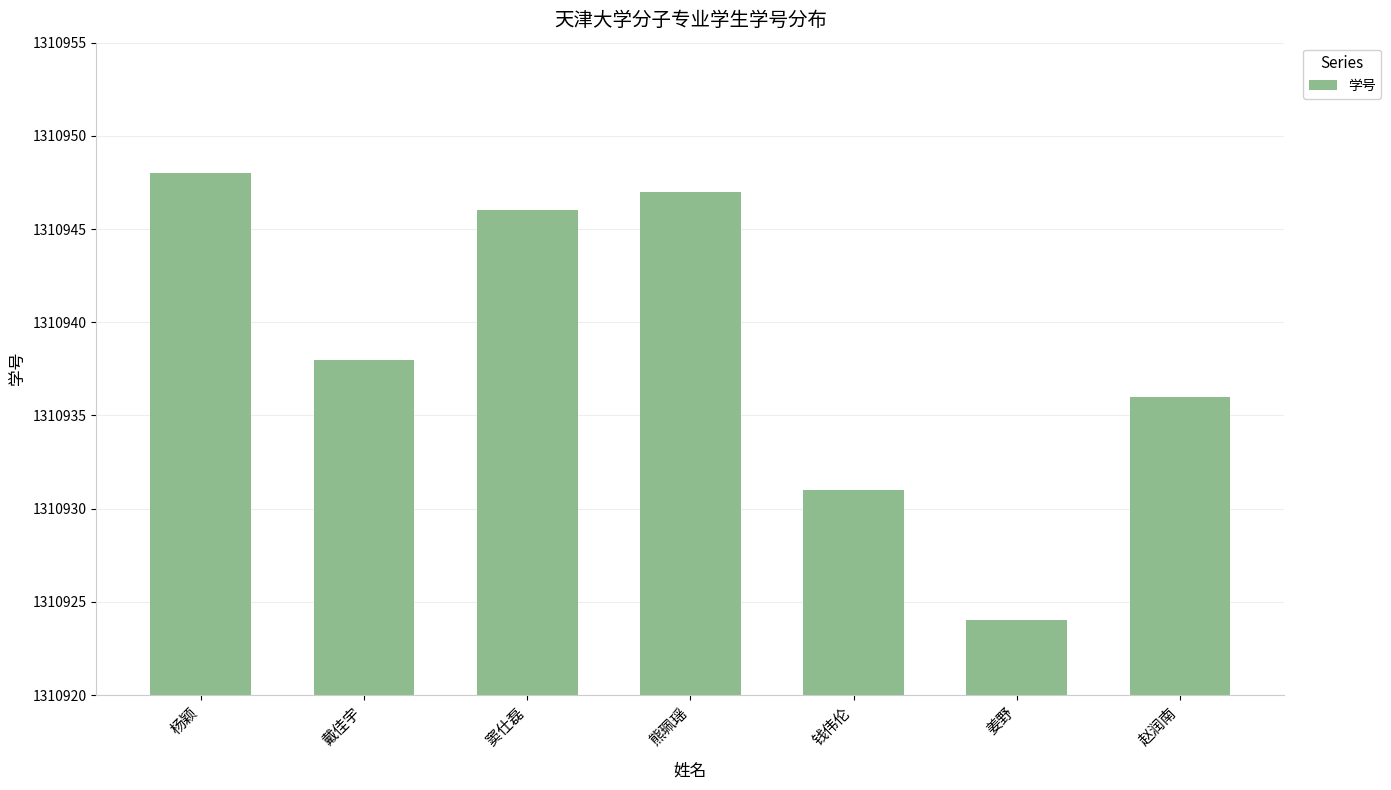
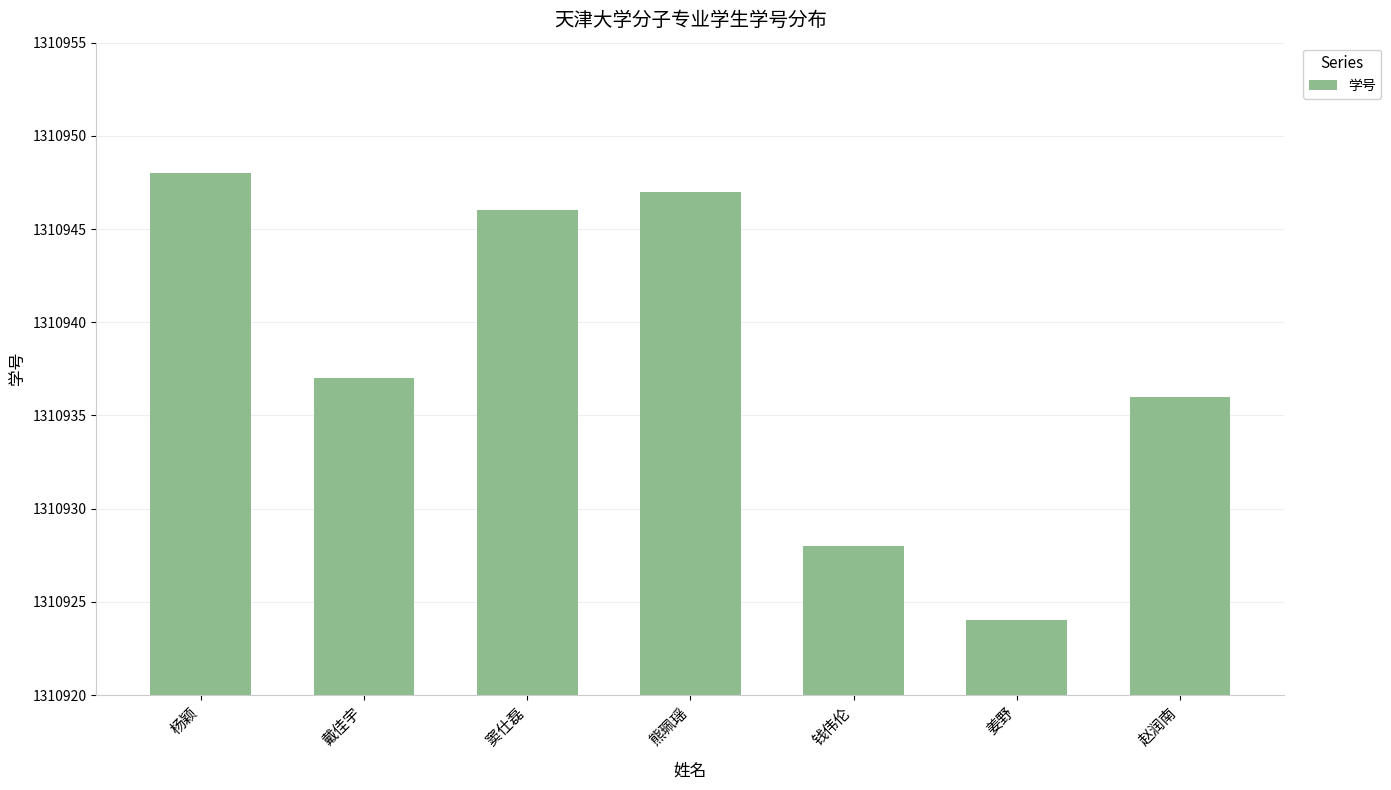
  {
    "杨颖": 1310948,
-   "戴佳宇": 1310938,
+   "戴佳宇": 1310937,
    "窦仕磊": 1310946,
    "熊珮瑶": 1310947,
-   "钱伟伦": 1310931,
+   "钱伟伦": 1310928,
    "姜野": 1310924,
    "赵润南": 1310936
  }
